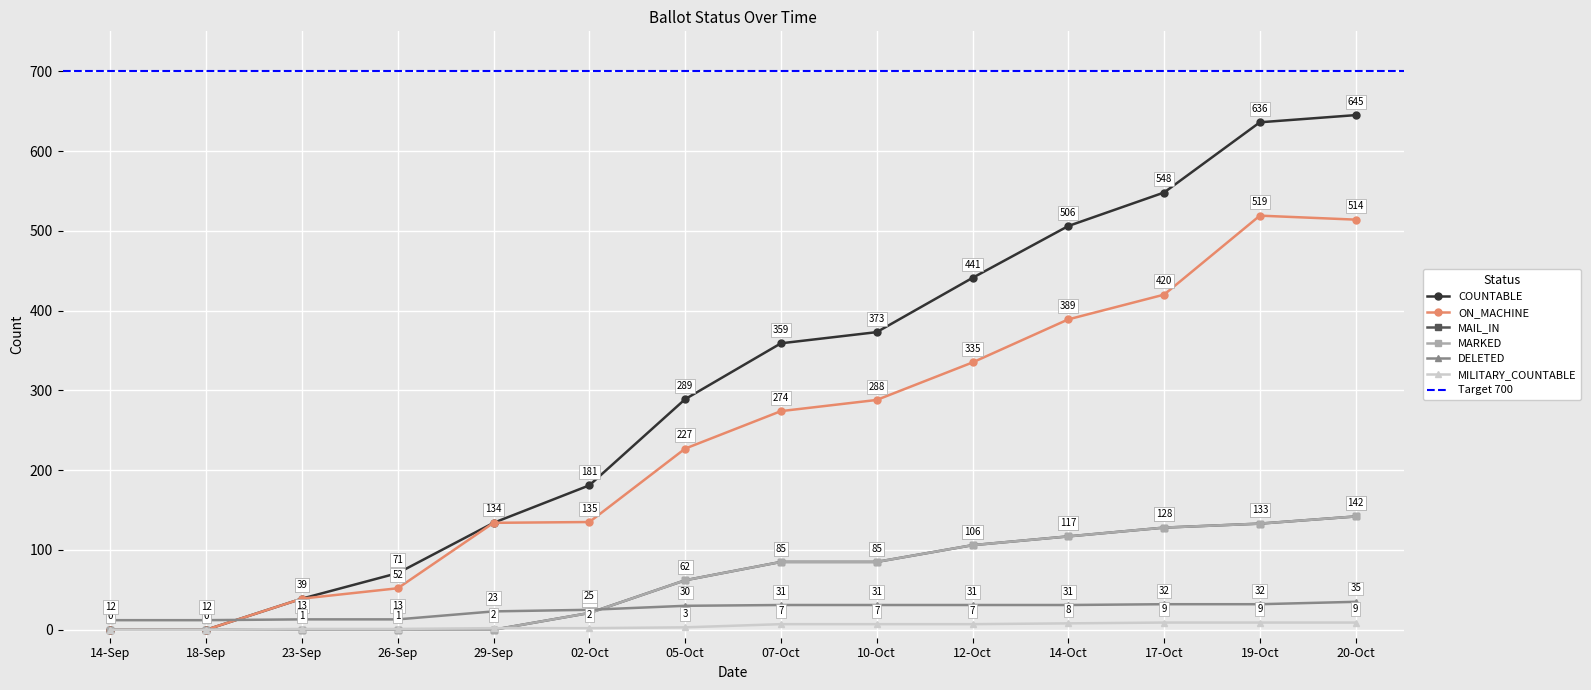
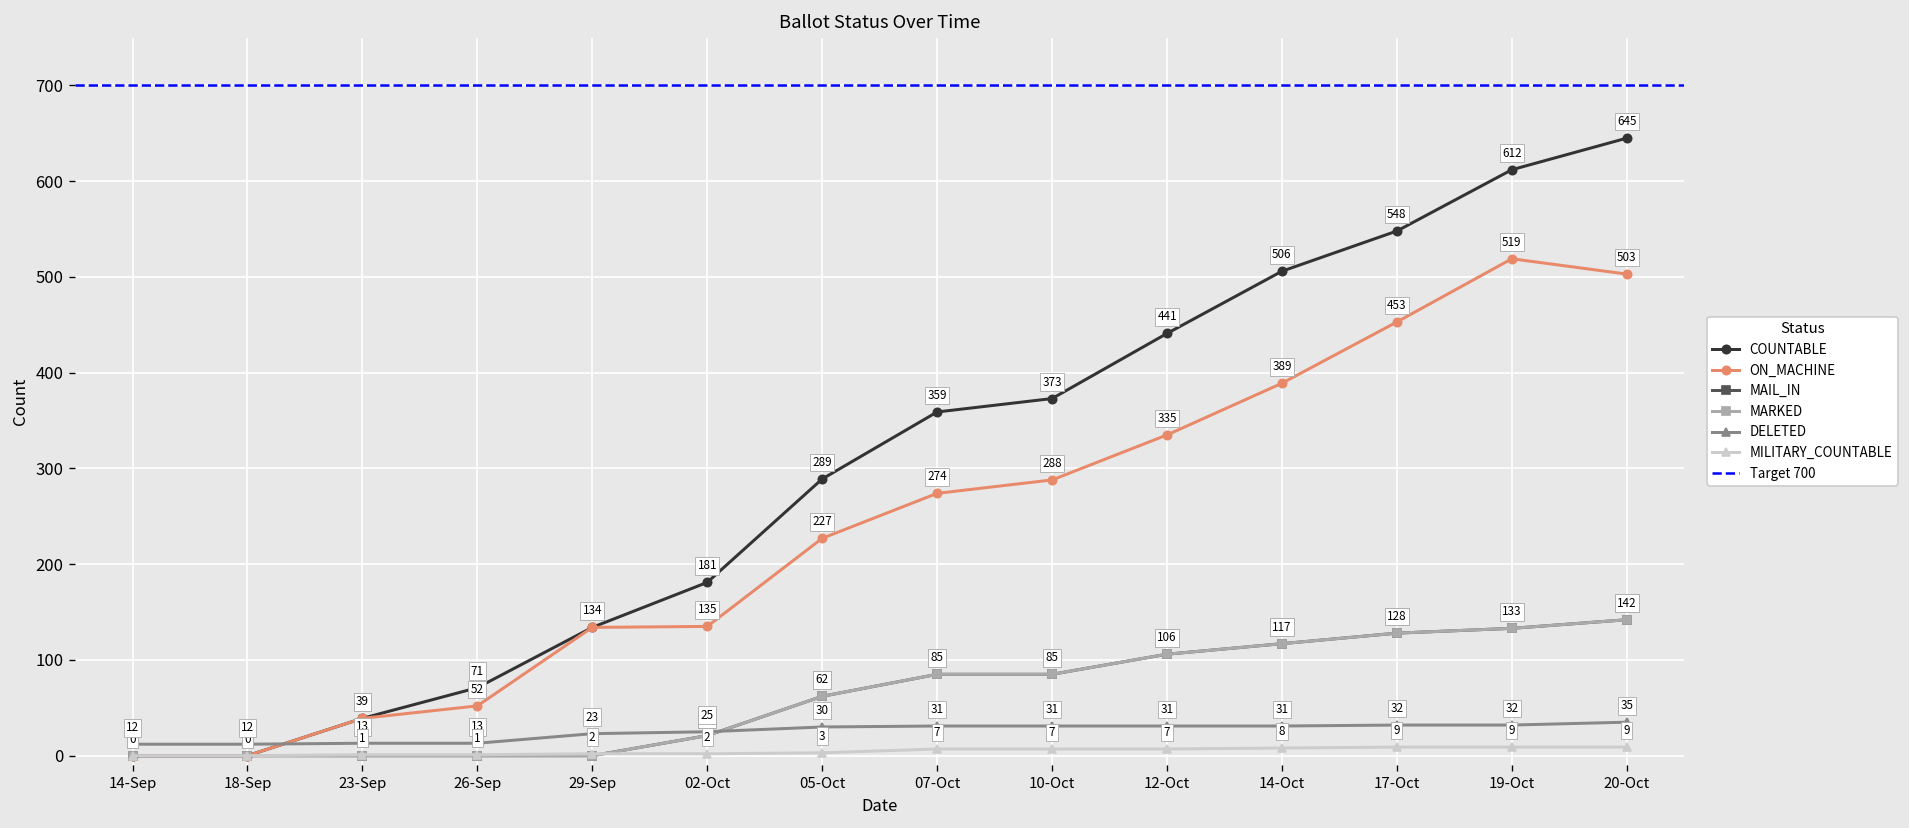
  {
    "COUNTABLE": {
-     "19-Oct": 636
+     "19-Oct": 612
    },
    "ON_MACHINE": {
-     "17-Oct": 420,
-     "20-Oct": 514
+     "17-Oct": 453,
+     "20-Oct": 503
    }
  }
